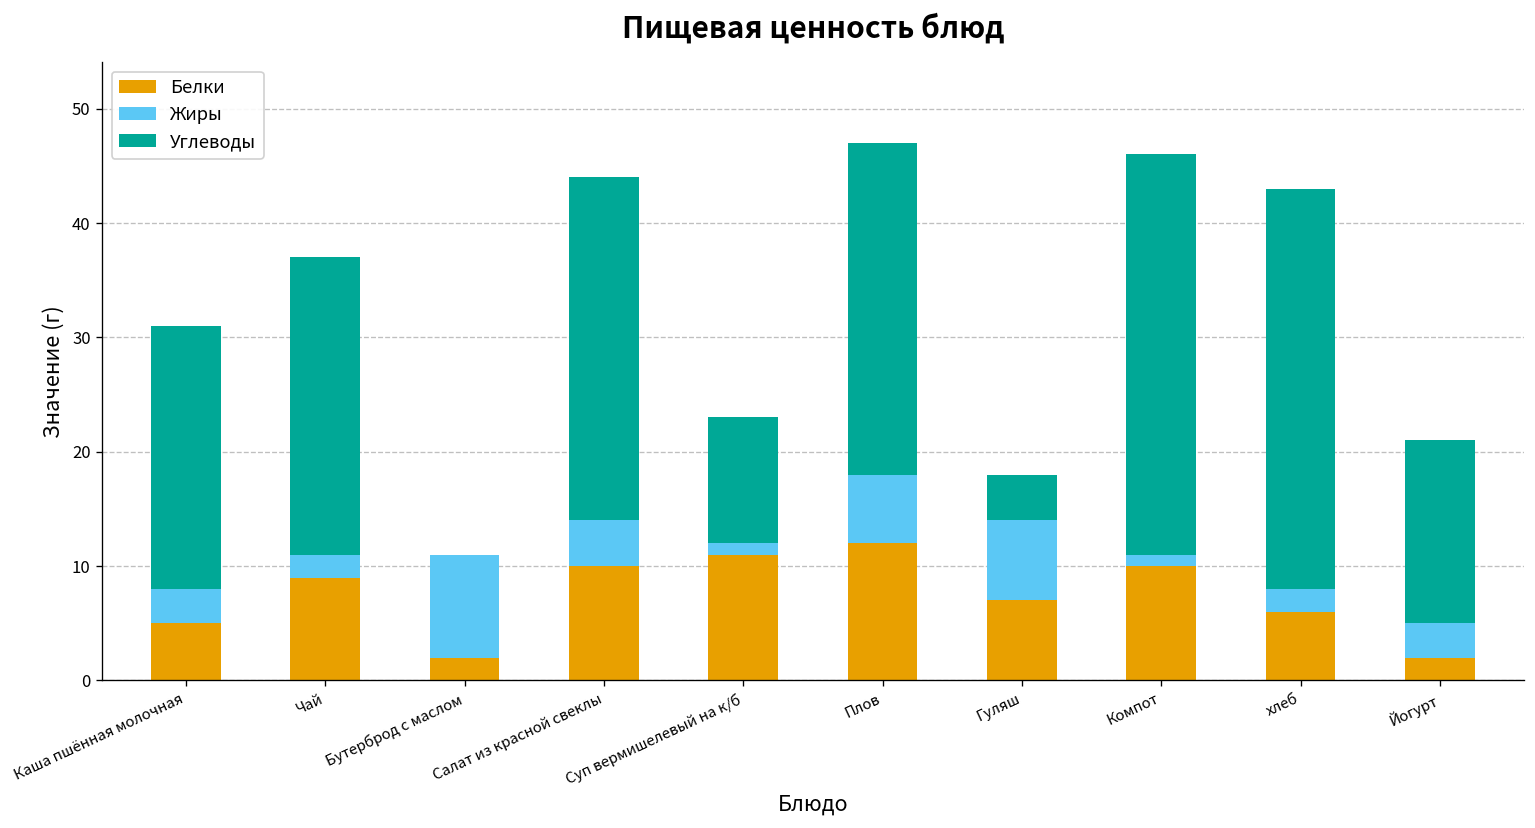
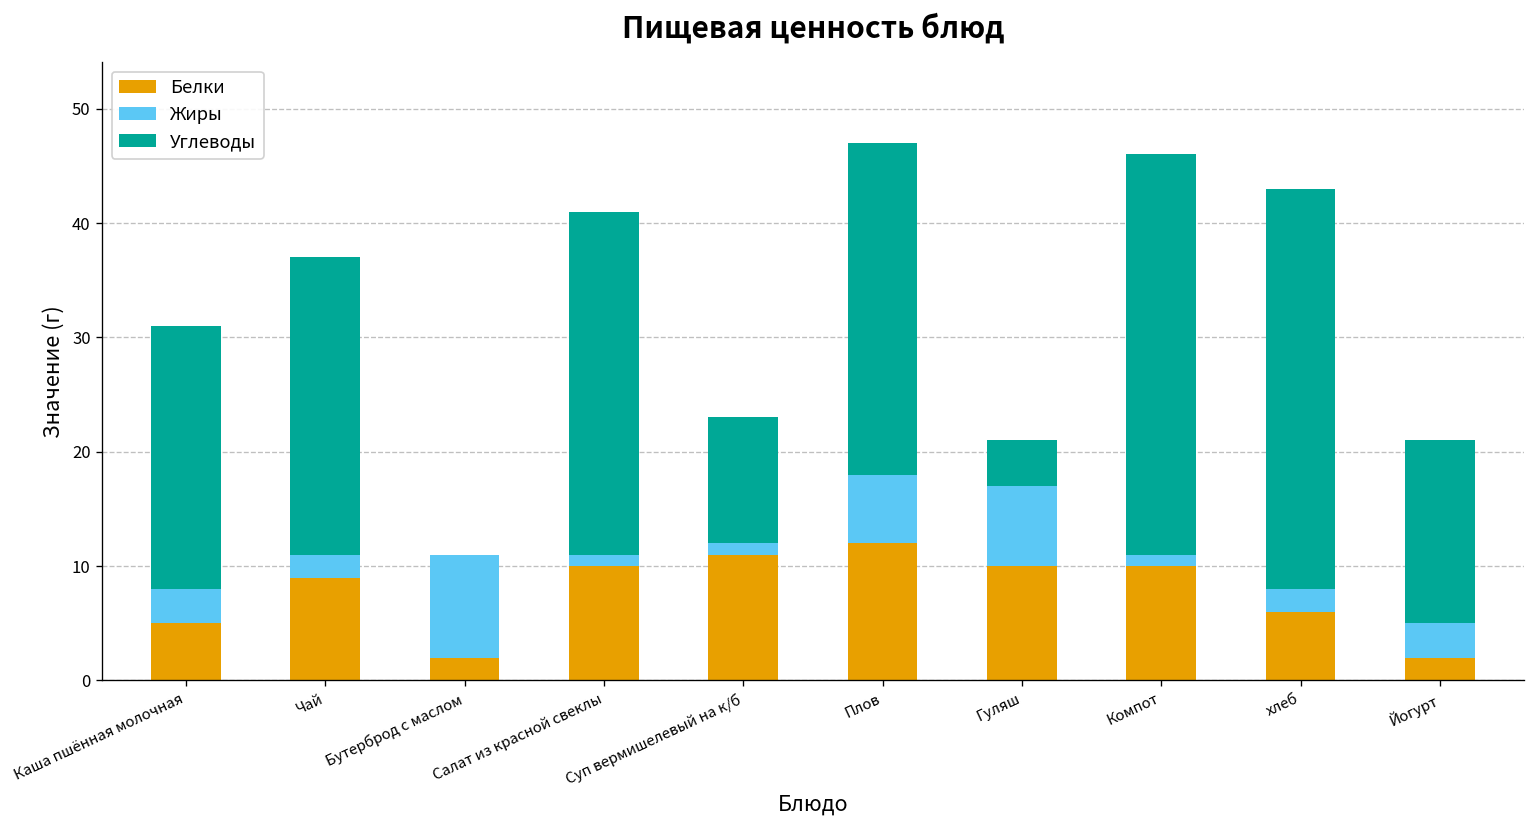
  {
    "Белки": {
      "Каша пшённая молочная": 5,
      "Чай": 9,
      "Бутерброд с маслом": 2,
      "Салат из красной свеклы": 10,
      "Суп вермишелевый на к/б": 11,
      "Плов": 12,
-     "Гуляш": 7,
+     "Гуляш": 10,
      "Компот": 10,
      "хлеб": 6,
      "Йогурт": 2
    },
    "Жиры": {
      "Каша пшённая молочная": 3,
      "Чай": 2,
      "Бутерброд с маслом": 9,
-     "Салат из красной свеклы": 4,
+     "Салат из красной свеклы": 1,
      "Суп вермишелевый на к/б": 1,
      "Плов": 6,
      "Гуляш": 7,
      "Компот": 1,
      "хлеб": 2,
      "Йогурт": 3
    },
    "Углеводы": {
      "Каша пшённая молочная": 23,
      "Чай": 26,
      "Бутерброд с маслом": 0,
      "Салат из красной свеклы": 30,
      "Суп вермишелевый на к/б": 11,
      "Плов": 29,
      "Гуляш": 4,
      "Компот": 35,
      "хлеб": 35,
      "Йогурт": 16
    }
  }
